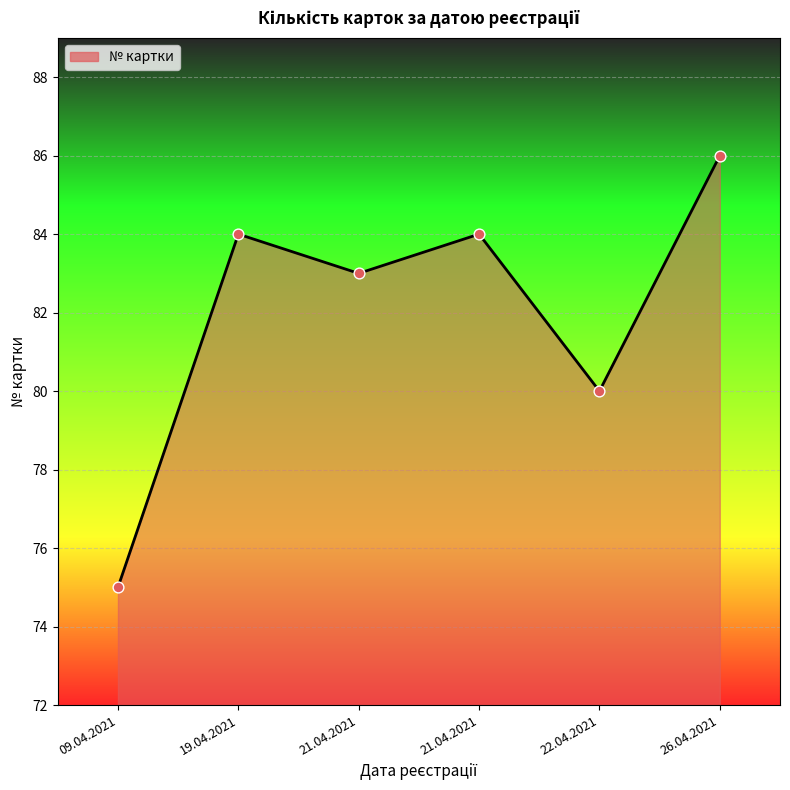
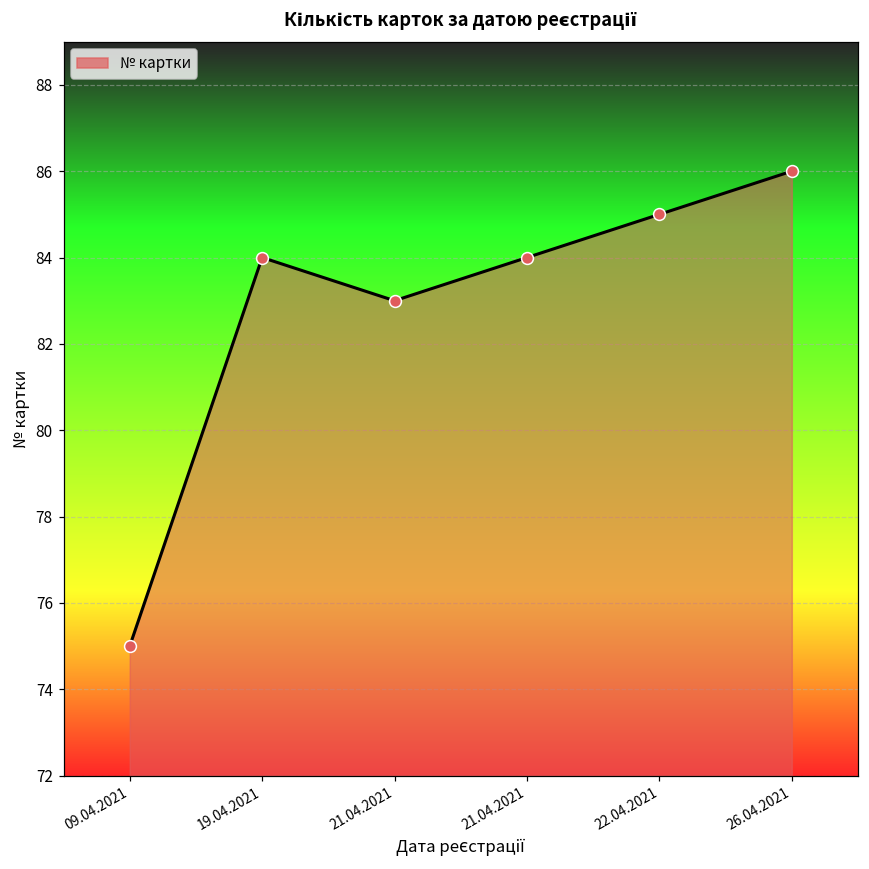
  {
    "09.04.2021": 75,
    "19.04.2021": 84,
-   "22.04.2021": 80,
+   "22.04.2021": 85,
    "26.04.2021": 86
  }
